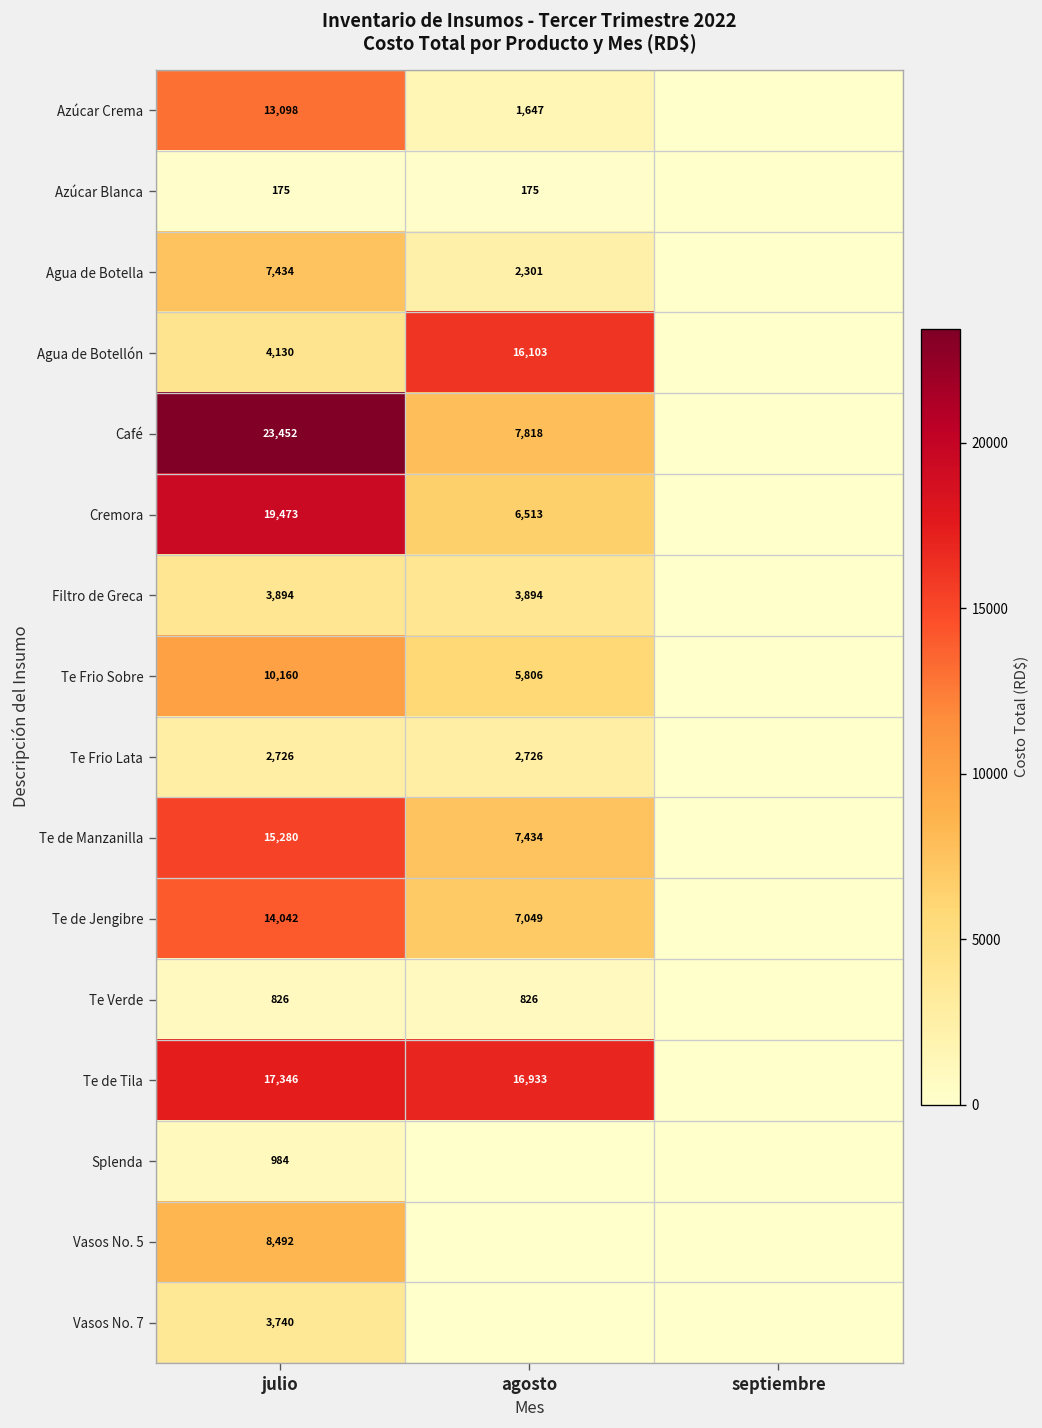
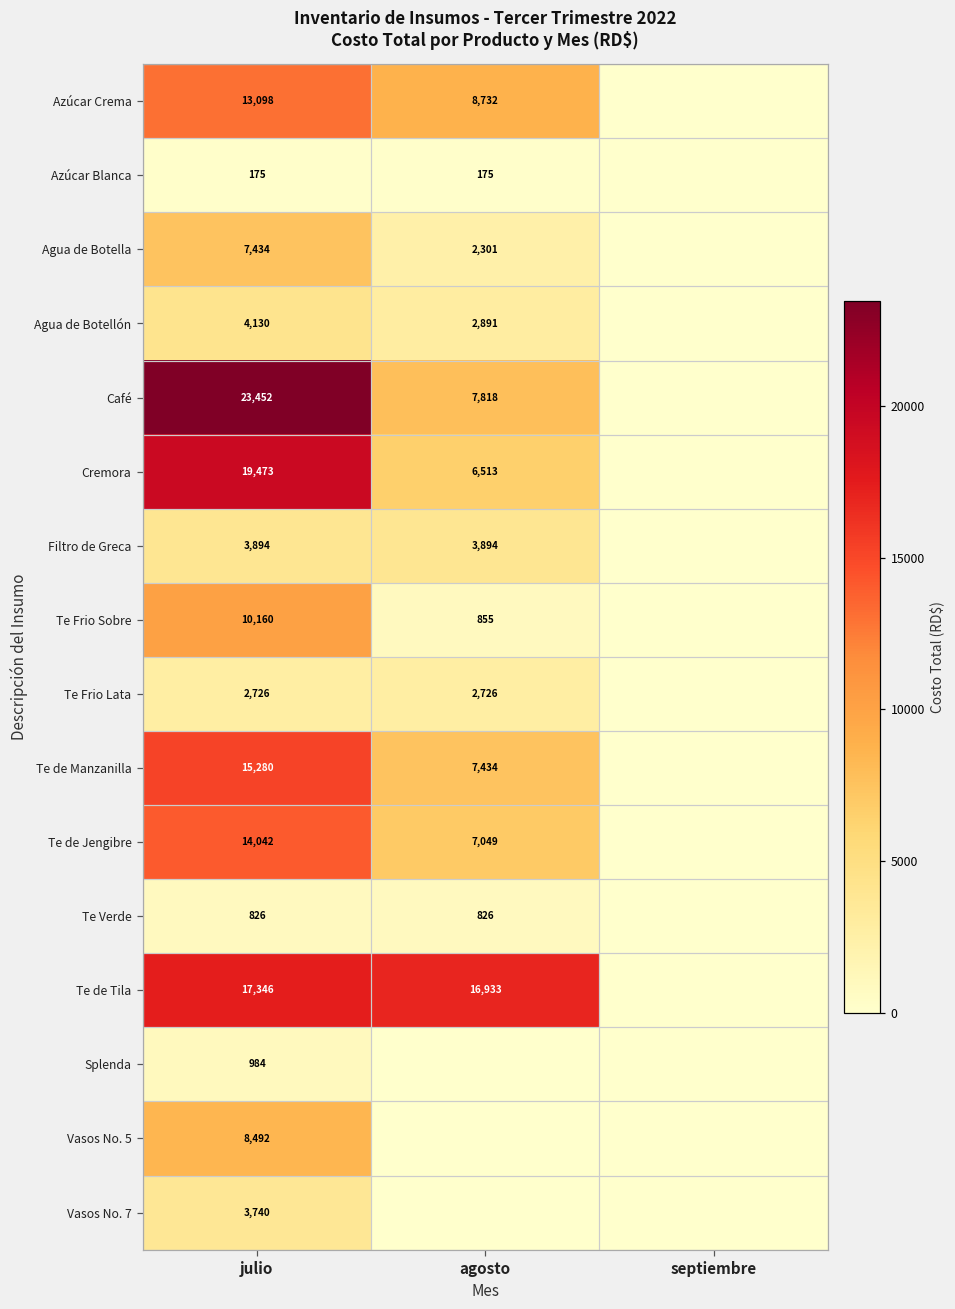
  {
    "Azúcar Crema": {
      "julio": "13,098",
-     "agosto": "1,647"
+     "agosto": "8,732"
    },
    "Azúcar Blanca": {
      "julio": "175",
      "agosto": "175"
    },
    "Agua de Botella": {
      "julio": "7,434",
      "agosto": "2,301"
    },
    "Agua de Botellón": {
      "julio": "4,130",
-     "agosto": "16,103"
+     "agosto": "2,891"
    },
    "Café": {
      "julio": "23,452",
      "agosto": "7,818"
    },
    "Cremora": {
      "julio": "19,473",
      "agosto": "6,513"
    },
    "Filtro de Greca": {
      "julio": "3,894",
      "agosto": "3,894"
    },
    "Te Frio Sobre": {
      "julio": "10,160",
-     "agosto": "5,806"
+     "agosto": "855"
    },
    "Te Frio Lata": {
      "julio": "2,726",
      "agosto": "2,726"
    },
    "Te de Manzanilla": {
      "julio": "15,280",
      "agosto": "7,434"
    },
    "Te de Jengibre": {
      "julio": "14,042",
      "agosto": "7,049"
    },
    "Te Verde": {
      "julio": "826",
      "agosto": "826"
    },
    "Te de Tila": {
      "julio": "17,346",
      "agosto": "16,933"
    },
    "Splenda": {
      "julio": "984"
    },
    "Vasos No. 5": {
      "julio": "8,492"
    },
    "Vasos No. 7": {
      "julio": "3,740"
    }
  }
